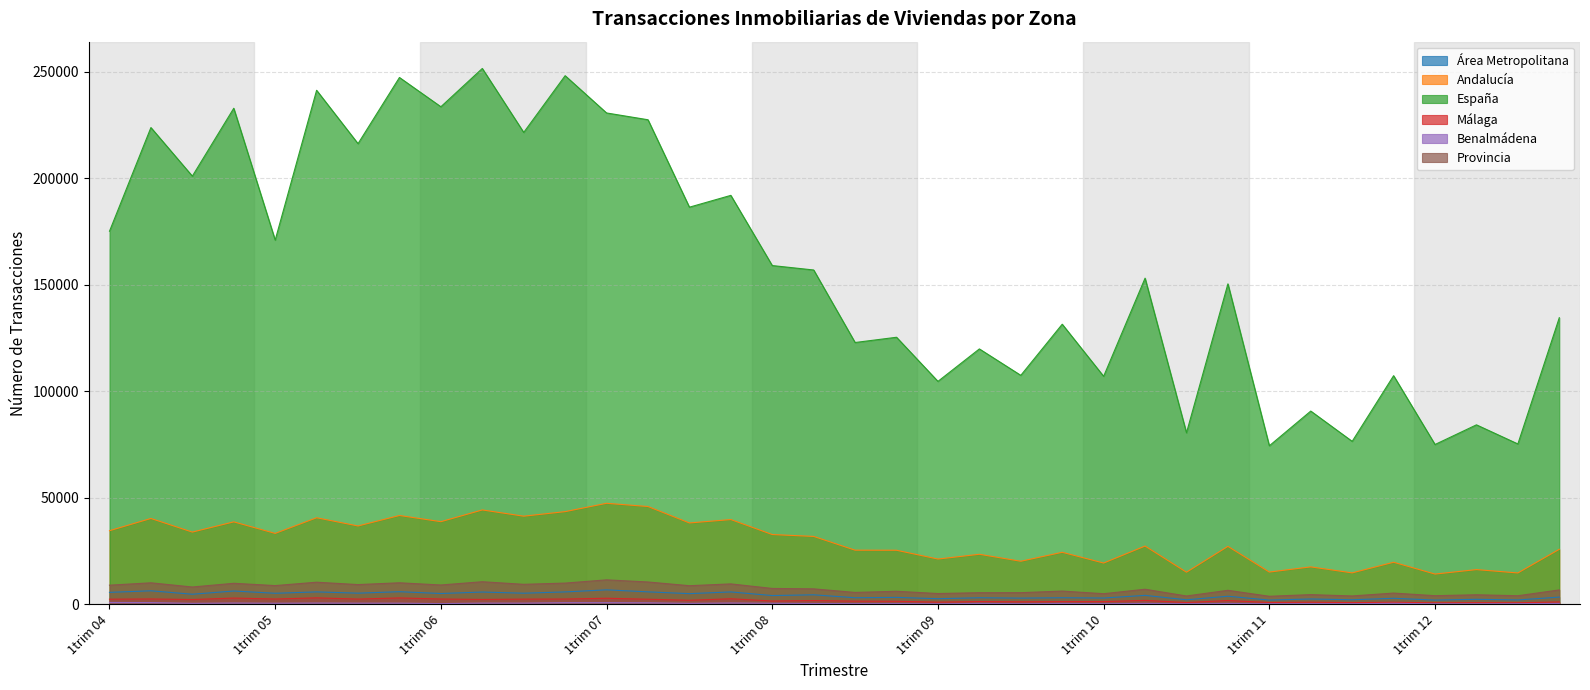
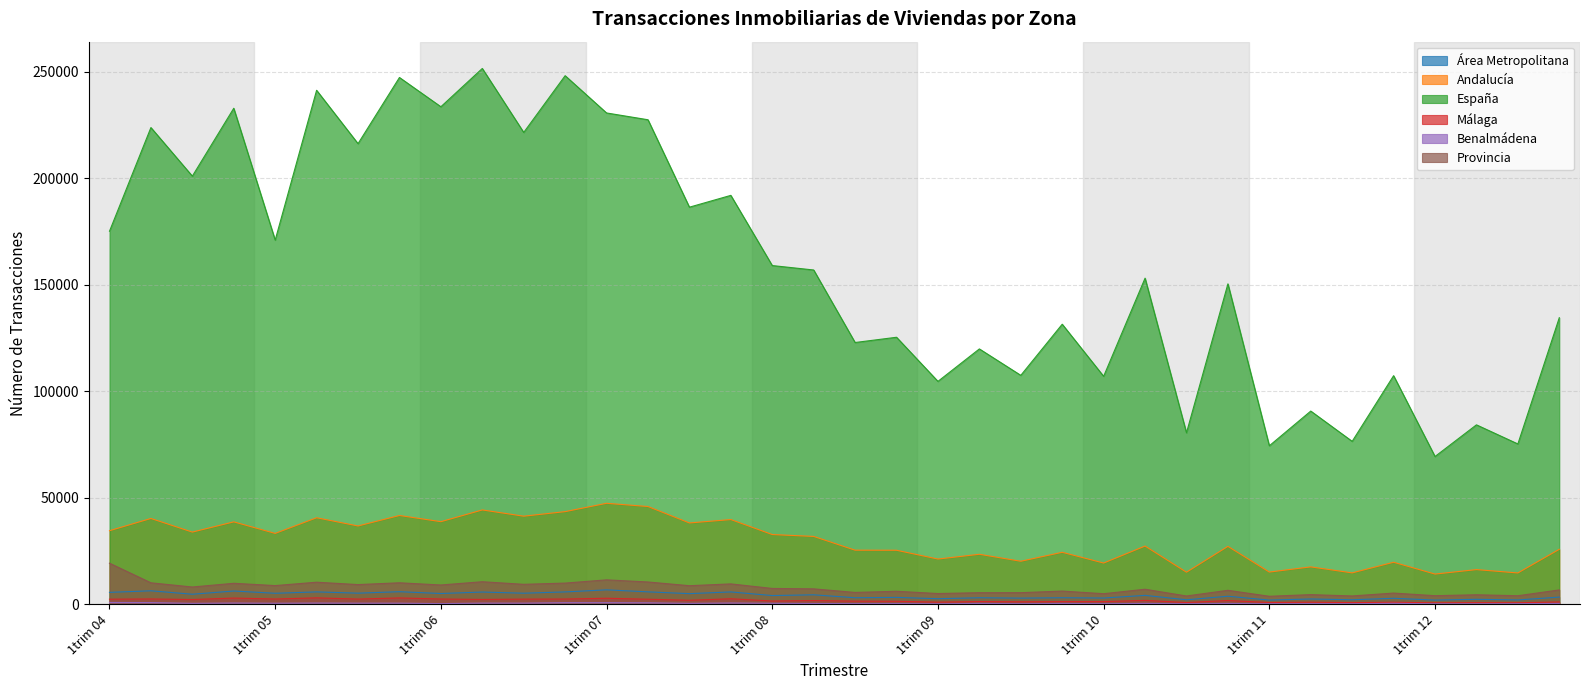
  {
    "Área Metropolitana": {
      "1trim 04": 6000,
      "1trim 05": 5000,
      "1trim 06": 5000,
      "1trim 07": 7000,
      "1trim 08": 4000,
      "1trim 09": 3000,
      "1trim 10": 3000,
      "1trim 12": 2000
    },
    "Andalucía": {
      "1trim 04": 35000,
      "1trim 05": 33000,
      "1trim 06": 39000,
      "1trim 07": 47000,
      "1trim 08": 33000,
      "1trim 09": 21000,
      "1trim 10": 19000,
      "1trim 11": 15000,
      "1trim 12": 14000
    },
    "España": {
      "1trim 04": 175000,
      "1trim 05": 171000,
      "1trim 06": 234000,
      "1trim 07": 231000,
      "1trim 08": 159000,
      "1trim 09": 105000,
      "1trim 10": 107000,
      "1trim 11": 74000,
-     "1trim 12": 75000
+     "1trim 12": 69000
    },
    "Málaga": {
      "1trim 04": 2000,
      "1trim 05": 2000,
      "1trim 06": 3000,
      "1trim 07": 3000
    },
    "Benalmádena": {
      "1trim 04": 1000,
      "1trim 05": 1000,
      "1trim 06": 0,
      "1trim 07": 1000
    },
    "Provincia": {
-     "1trim 04": 9000,
+     "1trim 04": 19000,
      "1trim 05": 9000,
      "1trim 06": 9000,
      "1trim 07": 11000,
      "1trim 08": 7000,
      "1trim 09": 5000,
      "1trim 10": 5000,
      "1trim 11": 4000,
      "1trim 12": 4000
    }
  }
